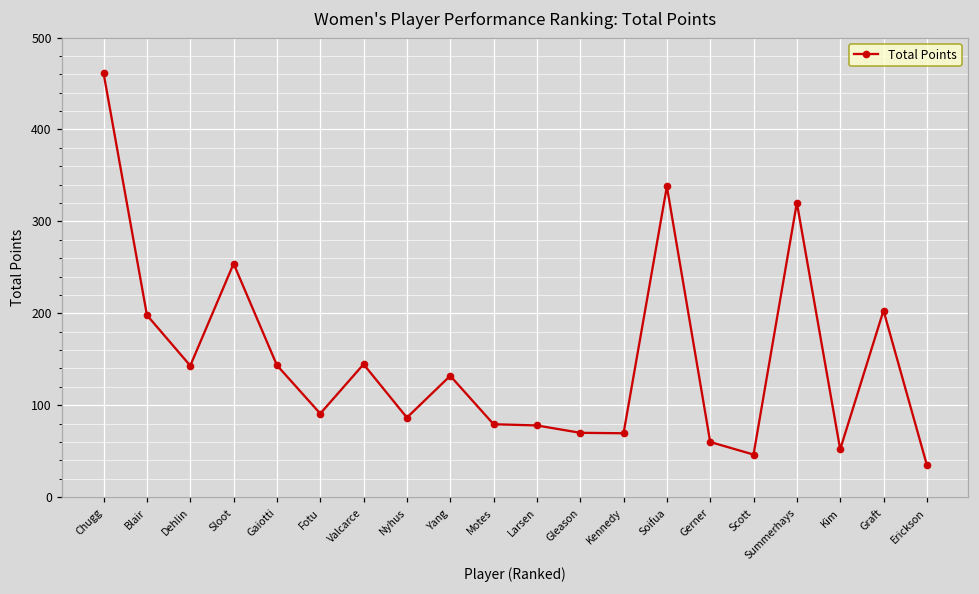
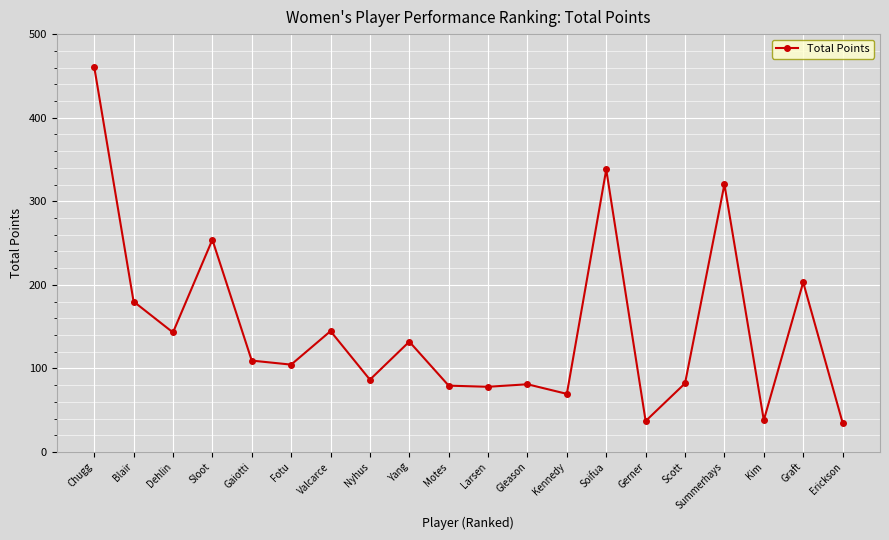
  {
    "Chugg": 460,
-   "Blair": 200,
+   "Blair": 180,
    "Dehlin": 140,
    "Sloot": 250,
-   "Gaiotti": 140,
-   "Fotu": 90,
+   "Gaiotti": 110,
+   "Fotu": 100,
    "Valcarce": 140,
    "Nyhus": 90,
    "Yang": 130,
    "Motes": 80,
    "Larsen": 80,
-   "Gleason": 70,
+   "Gleason": 80,
    "Kennedy": 70,
    "Soifua": 340,
-   "Gerner": 60,
-   "Scott": 50,
+   "Gerner": 40,
+   "Scott": 80,
    "Summerhays": 320,
-   "Kim": 50,
+   "Kim": 40,
    "Graft": 200,
    "Erickson": 40
  }
